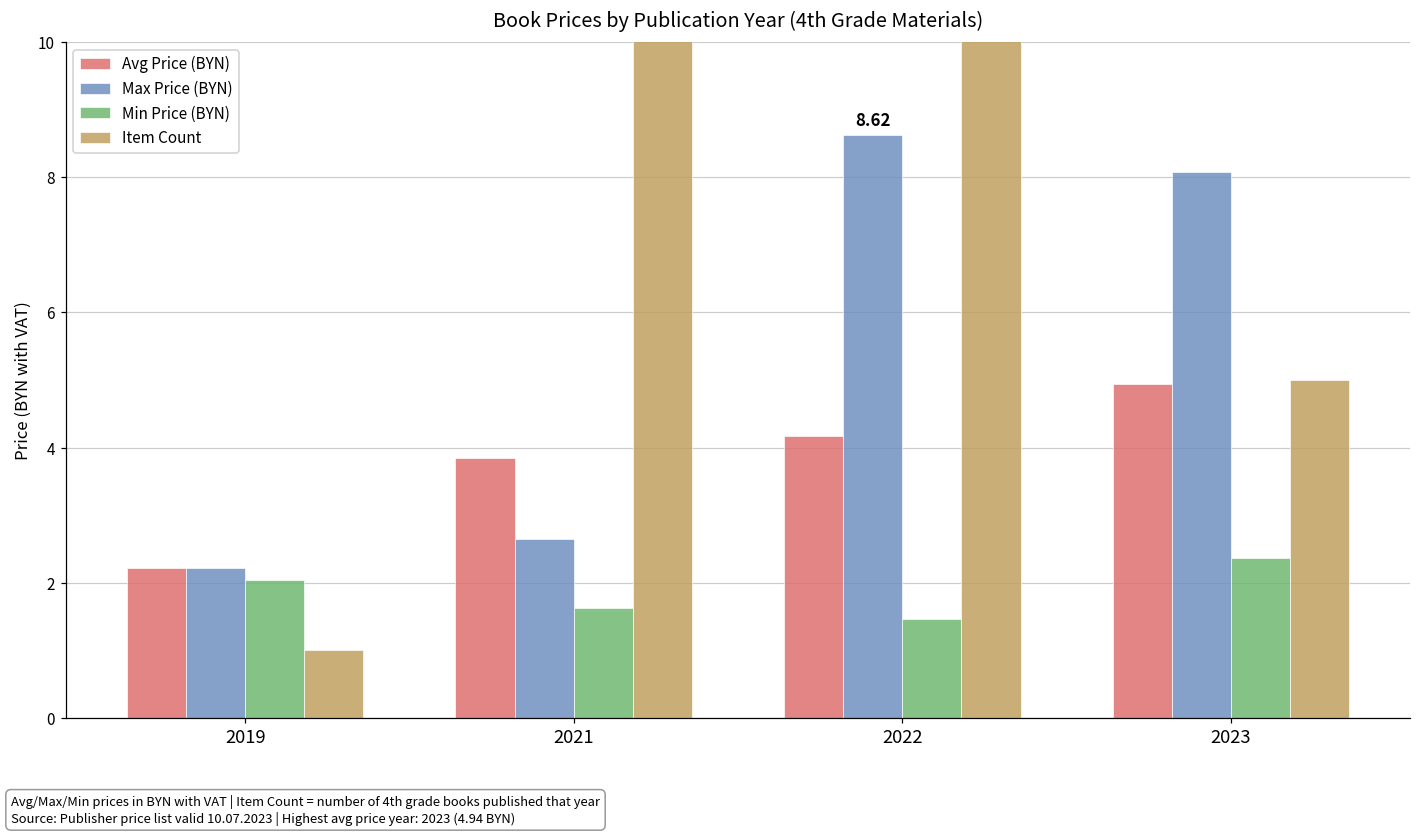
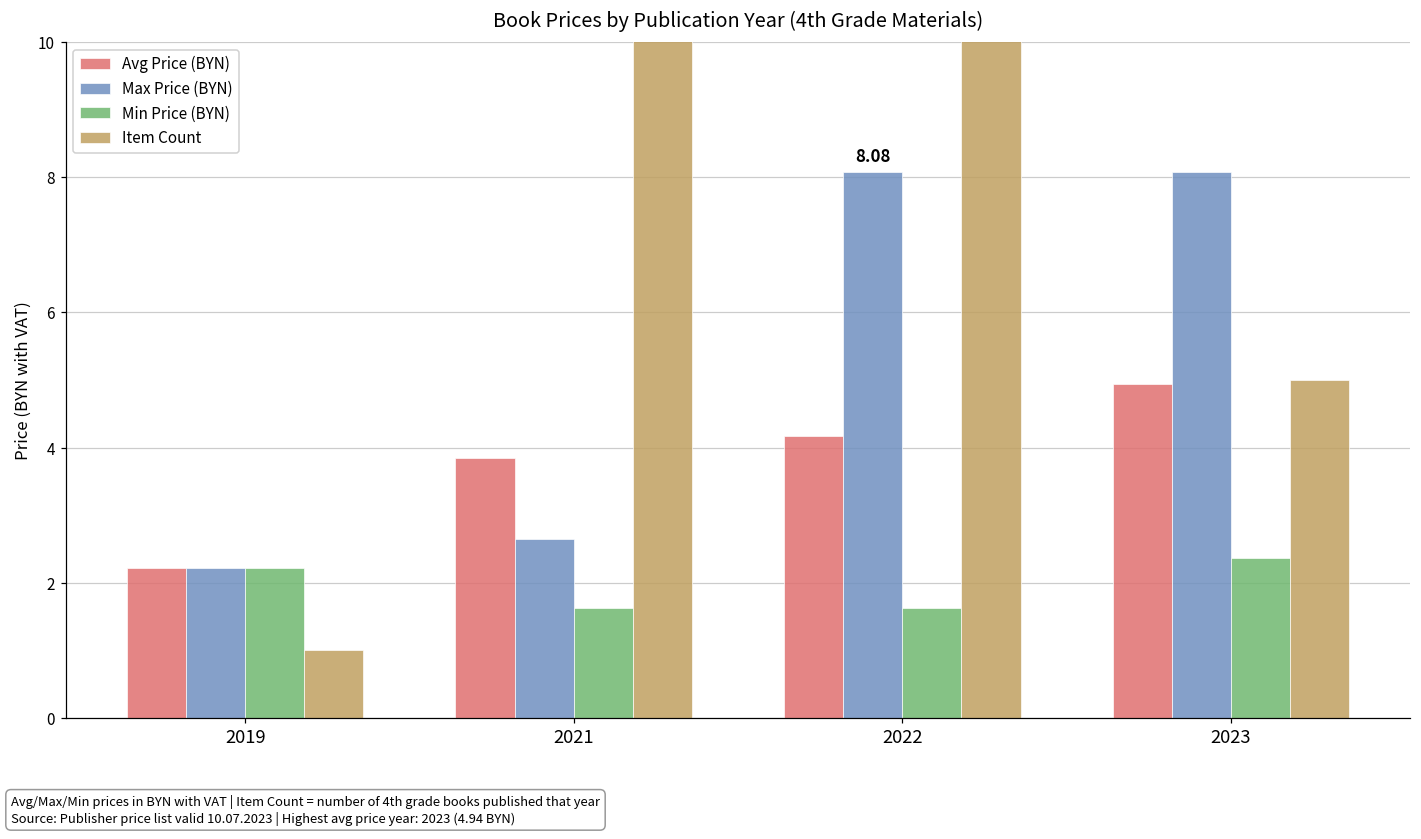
  {
    "Max Price (BYN)": {
-     "2022": 8.62
+     "2022": 8.08
    },
    "Min Price (BYN)": {
-     "2019": 2.0,
+     "2019": 2.2,
      "2021": 1.6,
-     "2022": 1.5,
+     "2022": 1.6,
      "2023": 2.4
    }
  }
